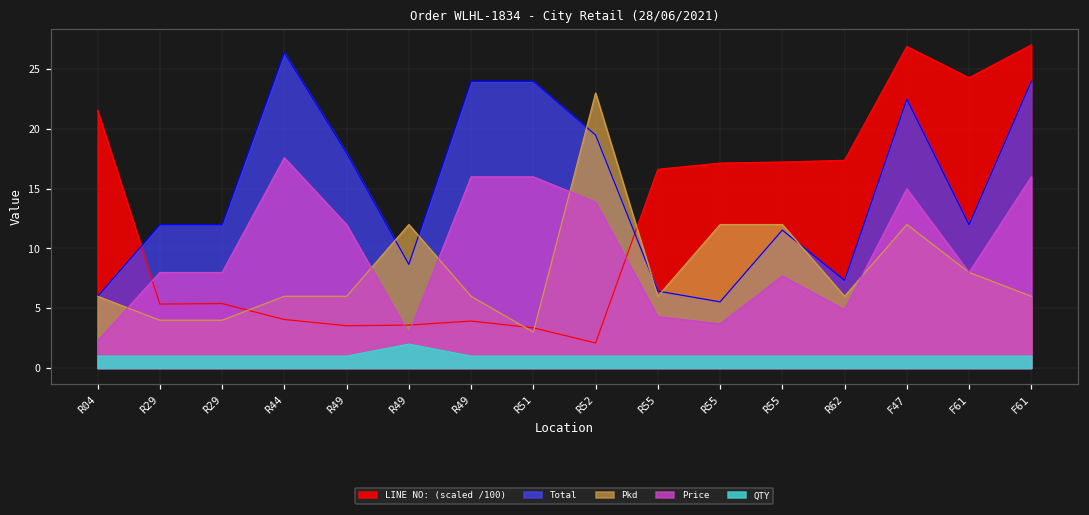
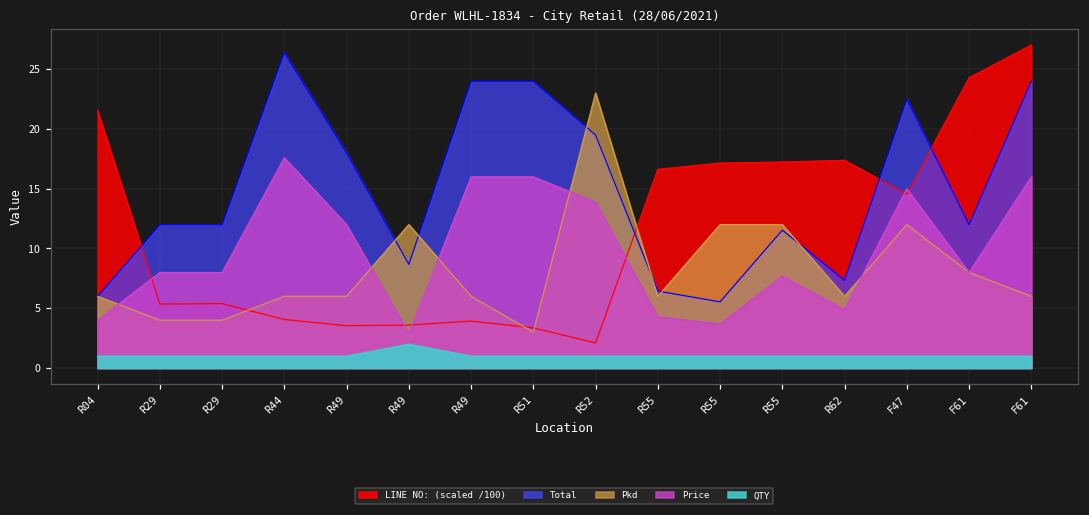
  {
    "LINE NO: (scaled /100)": {
      "R04": 21.6,
      "R44": 4.1,
      "R51": 3.4,
      "R52": 2.1,
      "R62": 17.4,
-     "F47": 26.9
+     "F47": 14.6
    },
    "Total": {
      "R44": 26.4,
      "R51": 24.0,
      "R52": 19.5,
      "R62": 7.3,
      "F47": 22.5
    },
    "Pkd": {
      "R44": 6.0,
      "R51": 3.0,
      "R52": 23.0,
      "R62": 6.0,
      "F47": 12.0
    },
    "Price": {
-     "R04": 2.3,
+     "R04": 4.0,
      "R44": 17.6,
      "R51": 16.0,
      "R52": 13.9,
      "R62": 4.9,
      "F47": 15.0
    },
    "QTY": {
      "R04": 1.0,
      "R44": 1.0,
      "R51": 1.0,
      "R52": 1.0,
      "R62": 1.0,
      "F47": 1.0
    }
  }
